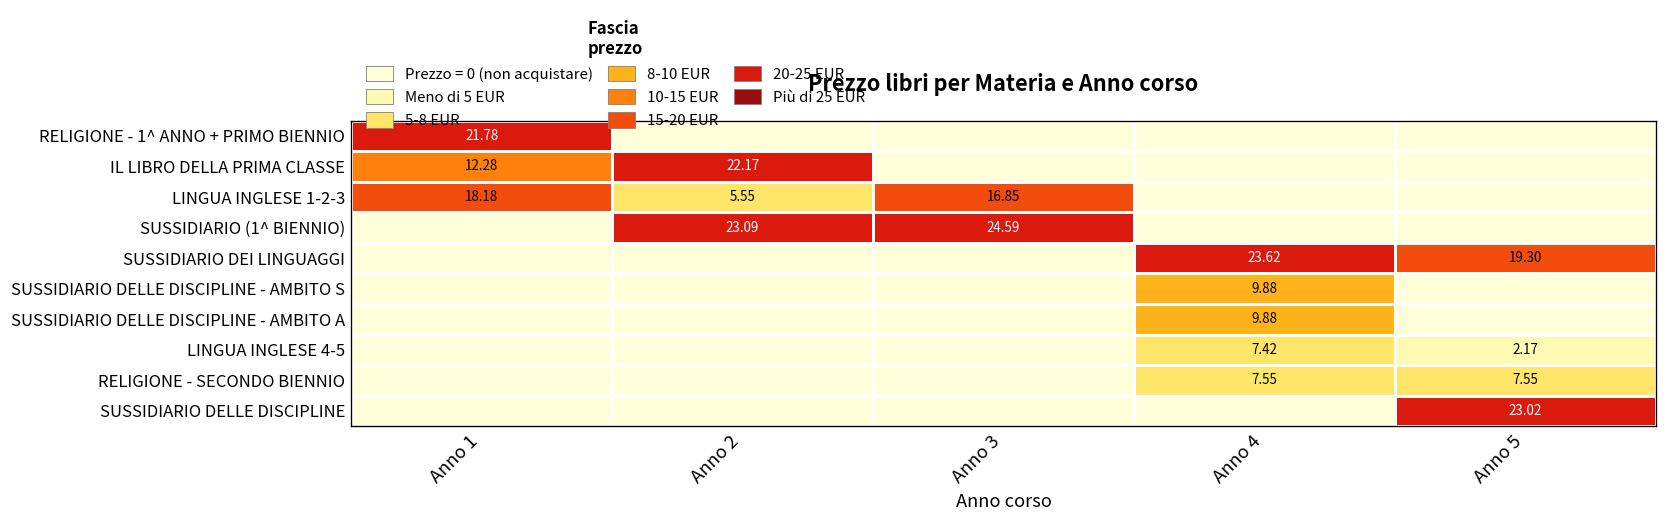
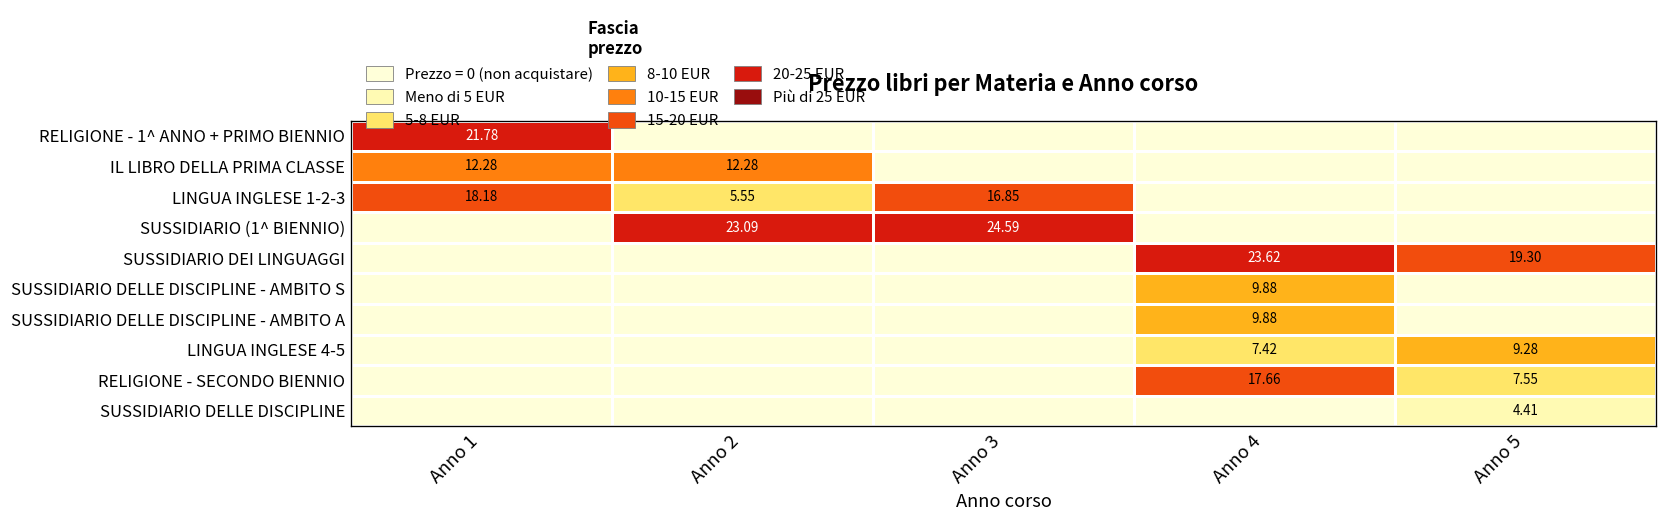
  {
    "RELIGIONE - 1^ ANNO + PRIMO BIENNIO": {
      "Anno 1": 21.78
    },
    "IL LIBRO DELLA PRIMA CLASSE": {
      "Anno 1": 12.28,
-     "Anno 2": 22.17
+     "Anno 2": 12.28
    },
    "LINGUA INGLESE 1-2-3": {
      "Anno 1": 18.18,
      "Anno 2": 5.55,
      "Anno 3": 16.85
    },
    "SUSSIDIARIO (1^ BIENNIO)": {
      "Anno 2": 23.09,
      "Anno 3": 24.59
    },
    "SUSSIDIARIO DEI LINGUAGGI": {
      "Anno 4": 23.62,
      "Anno 5": 19.30
    },
    "SUSSIDIARIO DELLE DISCIPLINE - AMBITO S": {
      "Anno 4": 9.88
    },
    "SUSSIDIARIO DELLE DISCIPLINE - AMBITO A": {
      "Anno 4": 9.88
    },
    "LINGUA INGLESE 4-5": {
      "Anno 4": 7.42,
-     "Anno 5": 2.17
+     "Anno 5": 9.28
    },
    "RELIGIONE - SECONDO BIENNIO": {
-     "Anno 4": 7.55,
+     "Anno 4": 17.66,
      "Anno 5": 7.55
    },
    "SUSSIDIARIO DELLE DISCIPLINE": {
-     "Anno 5": 23.02
+     "Anno 5": 4.41
    }
  }
